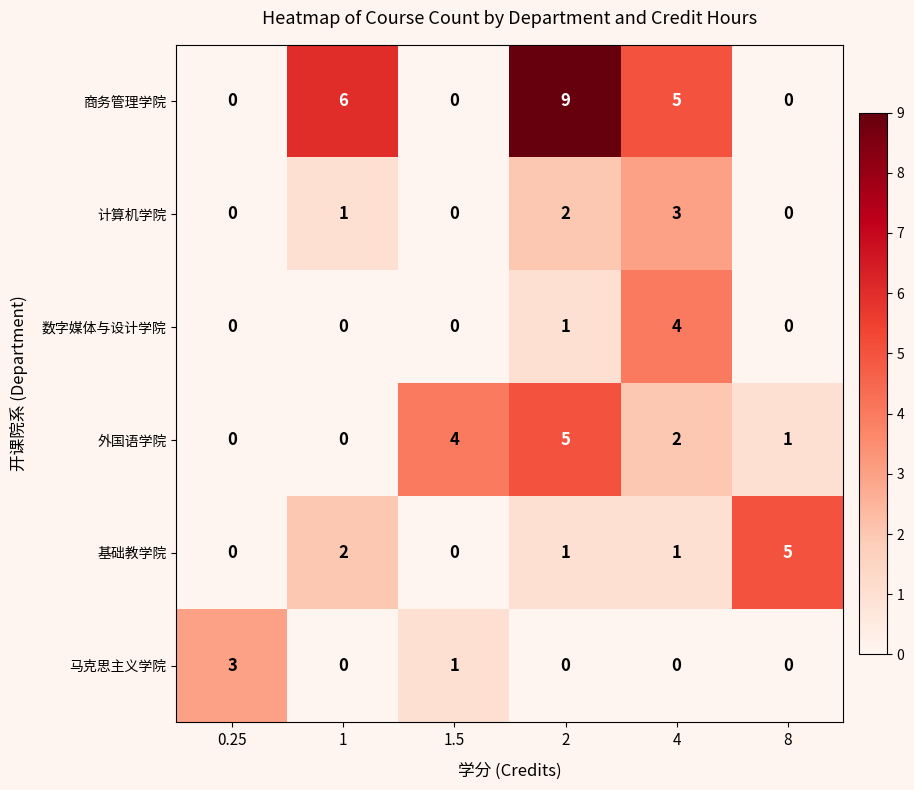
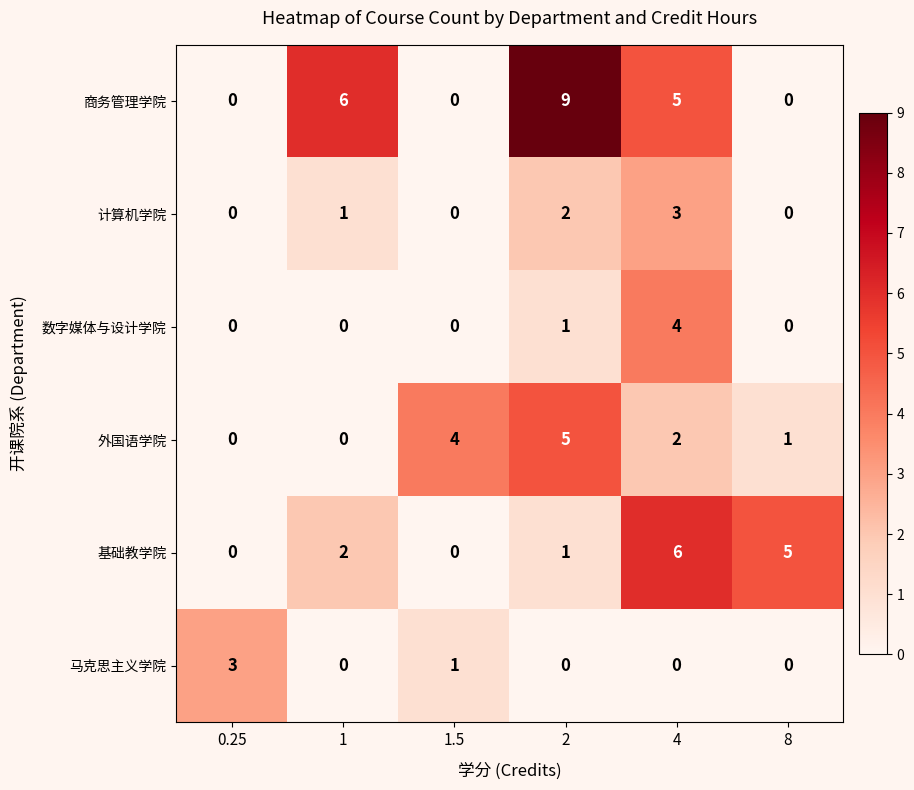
  {
    "商务管理学院": {
      "0.25": 0,
      "1": 6,
      "1.5": 0,
      "2": 9,
      "4": 5,
      "8": 0
    },
    "计算机学院": {
      "0.25": 0,
      "1": 1,
      "1.5": 0,
      "2": 2,
      "4": 3,
      "8": 0
    },
    "数字媒体与设计学院": {
      "0.25": 0,
      "1": 0,
      "1.5": 0,
      "2": 1,
      "4": 4,
      "8": 0
    },
    "外国语学院": {
      "0.25": 0,
      "1": 0,
      "1.5": 4,
      "2": 5,
      "4": 2,
      "8": 1
    },
    "基础教学院": {
      "0.25": 0,
      "1": 2,
      "1.5": 0,
      "2": 1,
-     "4": 1,
+     "4": 6,
      "8": 5
    },
    "马克思主义学院": {
      "0.25": 3,
      "1": 0,
      "1.5": 1,
      "2": 0,
      "4": 0,
      "8": 0
    }
  }
